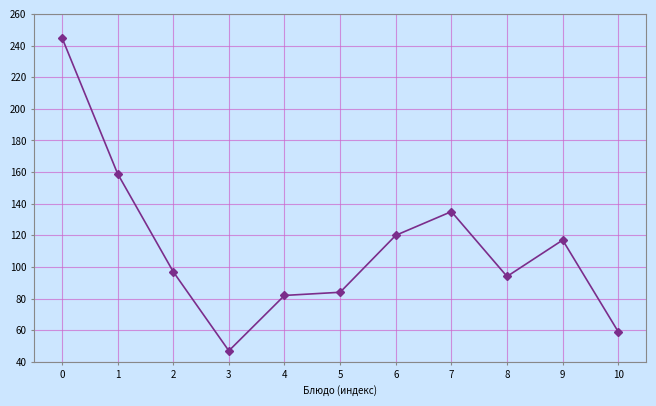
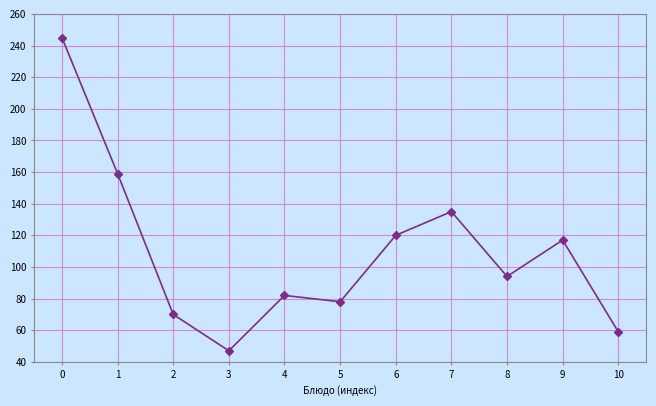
  {
    "0": 245,
    "1": 159,
-   "2": 97,
+   "2": 70,
    "3": 47,
    "4": 82,
-   "5": 84,
+   "5": 78,
    "6": 120,
    "7": 135,
    "8": 94,
    "9": 117,
    "10": 59
  }
